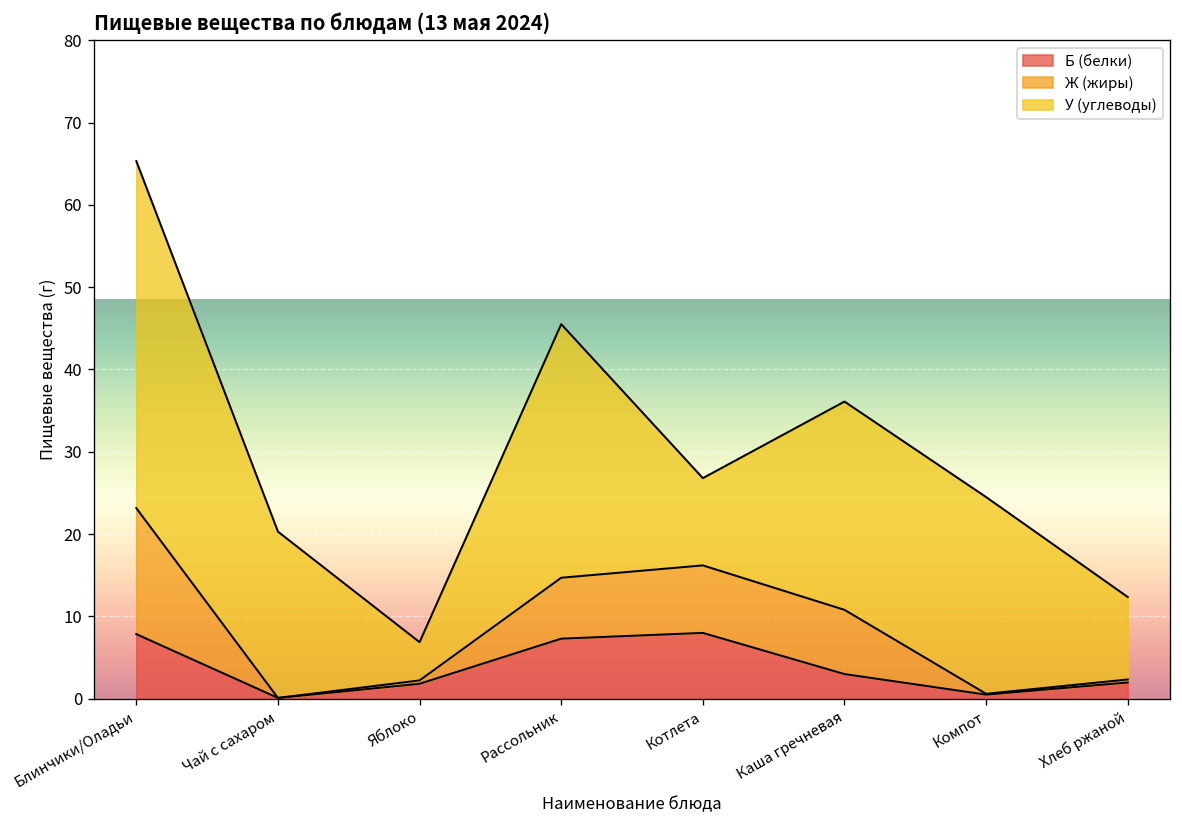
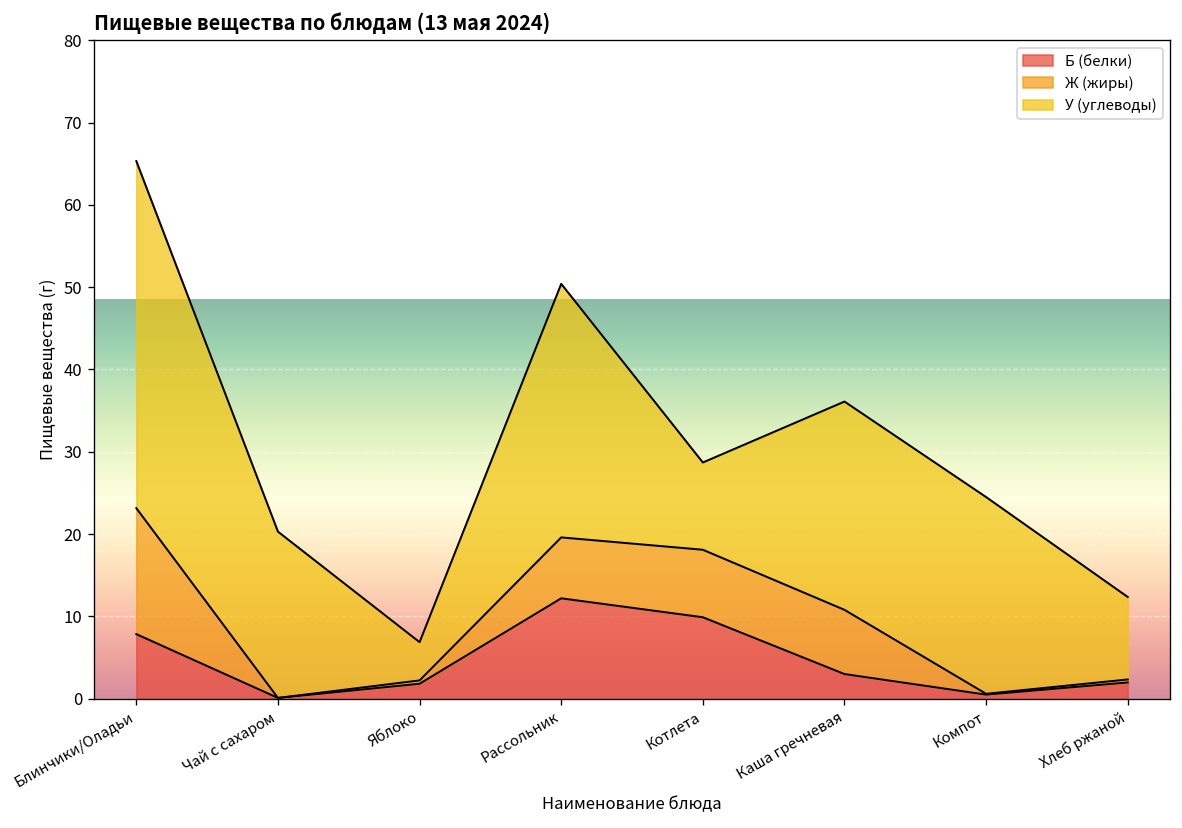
  {
    "Б (белки)": {
      "Блинчики/Оладьи": 8,
      "Яблоко": 2,
-     "Рассольник": 7,
-     "Котлета": 8,
+     "Рассольник": 12,
+     "Котлета": 10,
      "Каша гречневая": 3
    }
  }
